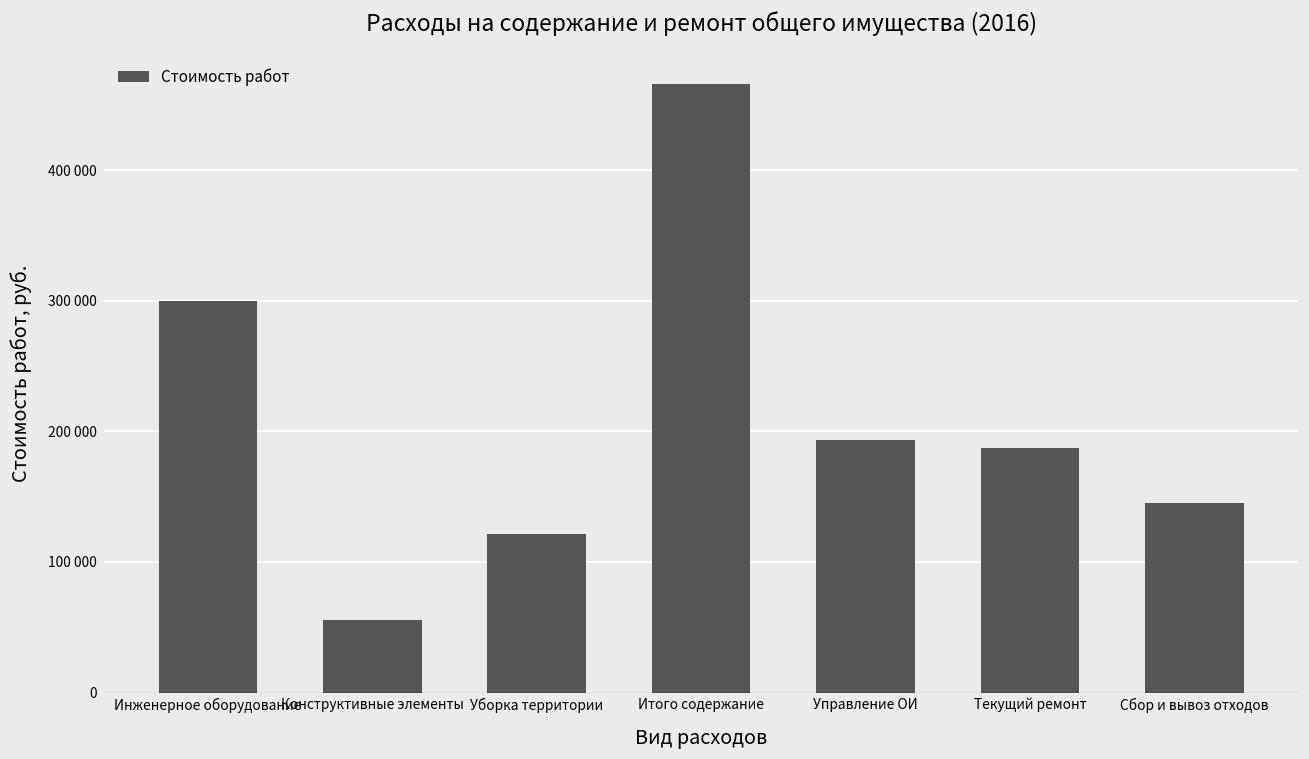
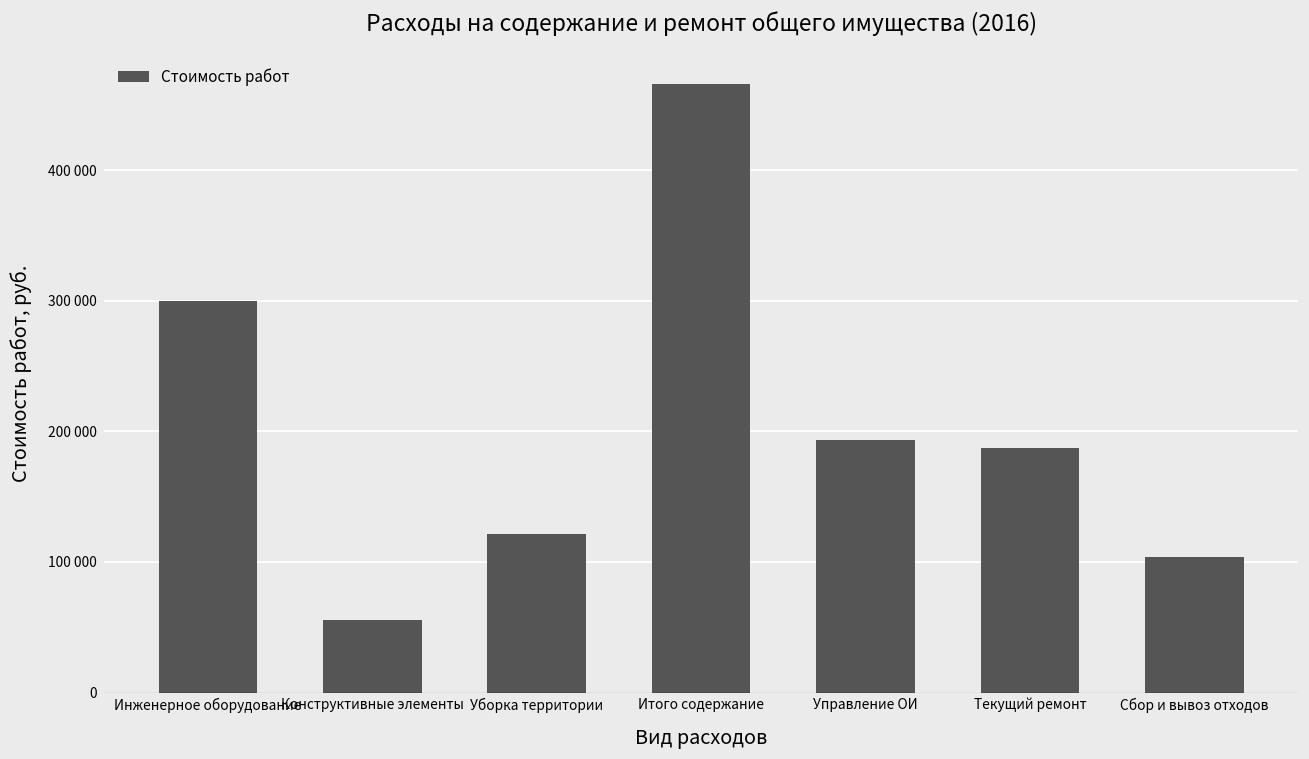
  {
    "Инженерное оборудование": 300000,
    "Конструктивные элементы": 55000,
    "Уборка территории": 121000,
    "Итого содержание": 466000,
    "Управление ОИ": 193000,
    "Текущий ремонт": 187000,
-   "Сбор и вывоз отходов": 145000
+   "Сбор и вывоз отходов": 104000
  }
